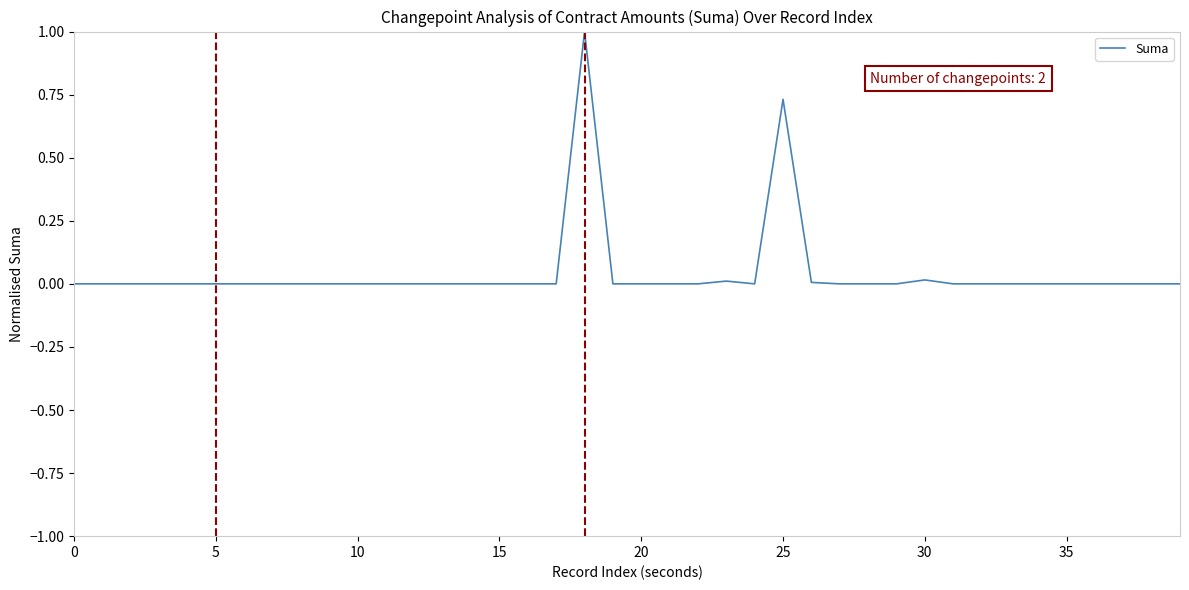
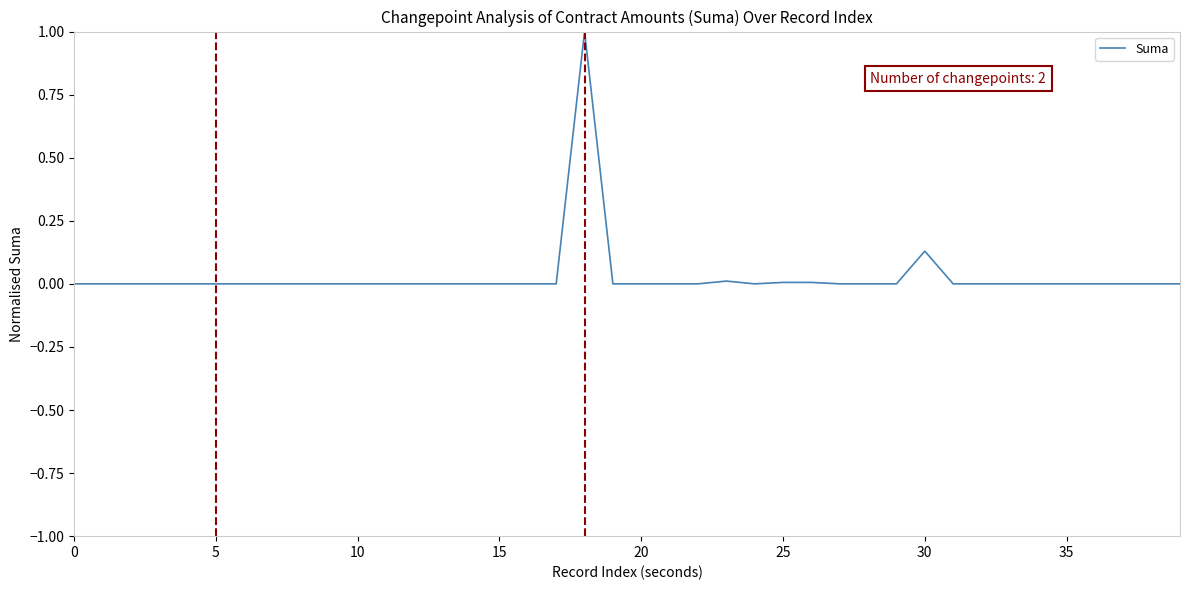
  {
    "0": 0.00,
    "5": 0.00,
    "10": 0.00,
    "15": 0.00,
    "20": 0.00,
-   "25": 0.73,
-   "30": 0.02,
+   "25": 0.01,
+   "30": 0.13,
    "35": 0.00
  }
